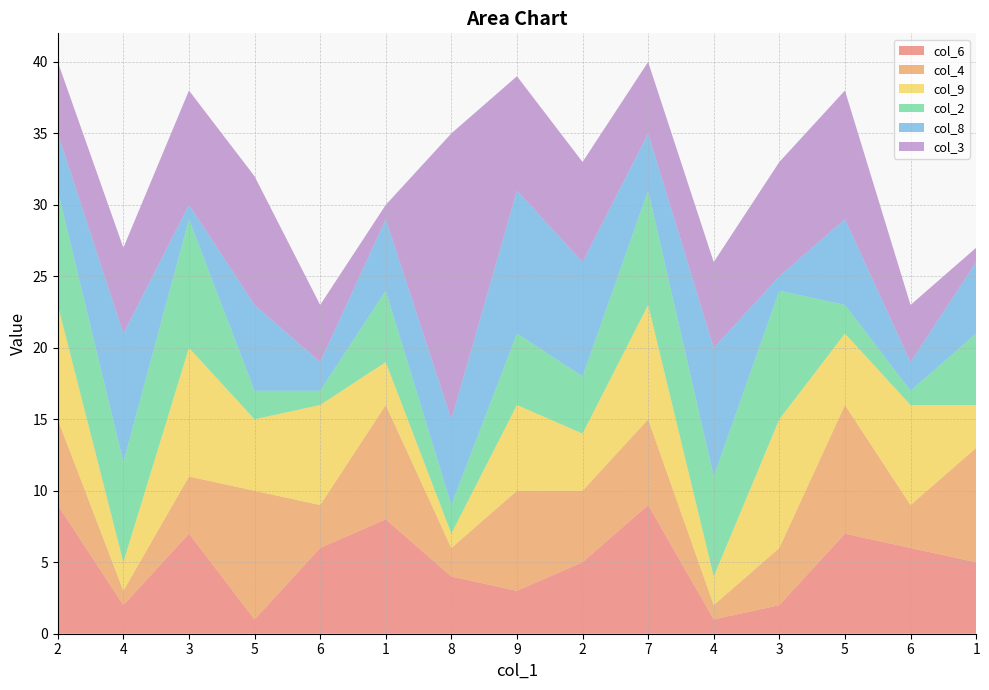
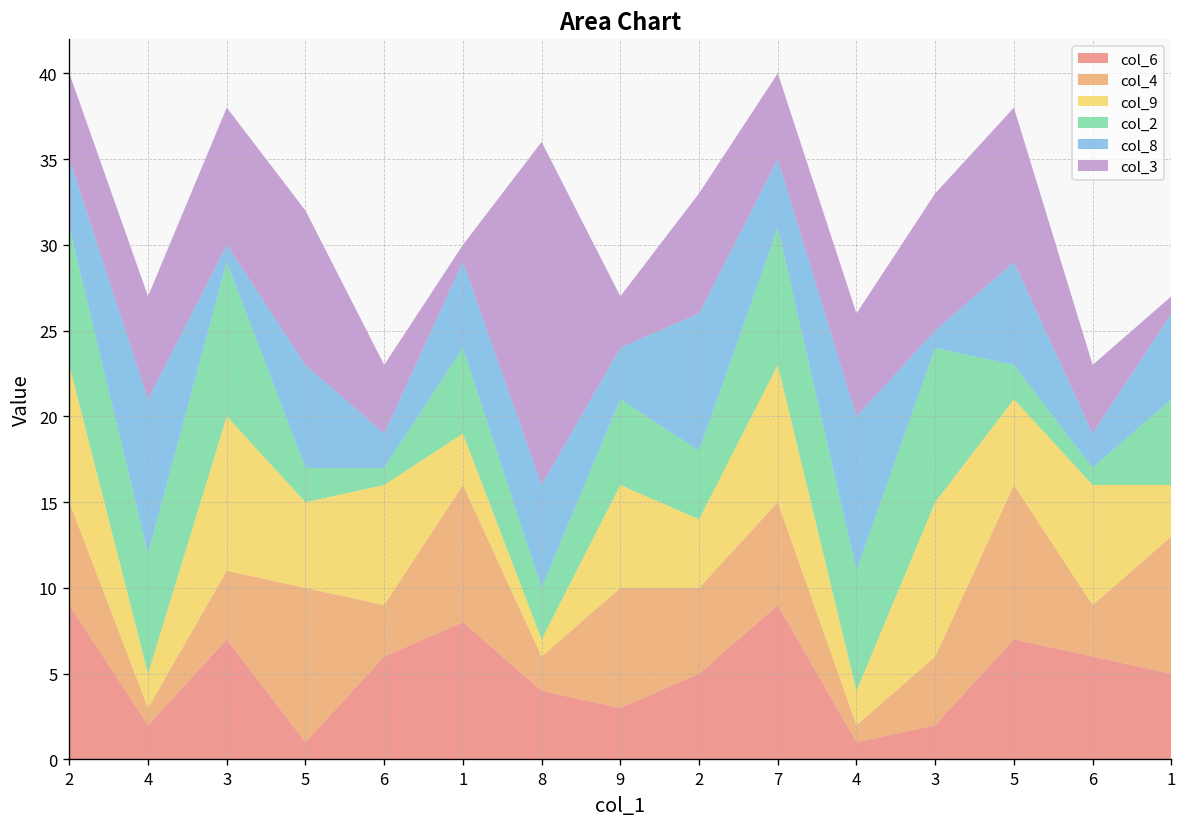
  {
    "col_2": {
-     "8": 2,
+     "8": 3,
      "9": 5,
      "7": 8
    },
    "col_8": {
      "8": 6,
-     "9": 10,
+     "9": 3,
      "7": 4
    },
    "col_3": {
      "8": 20,
-     "9": 8,
+     "9": 3,
      "7": 5
    }
  }
